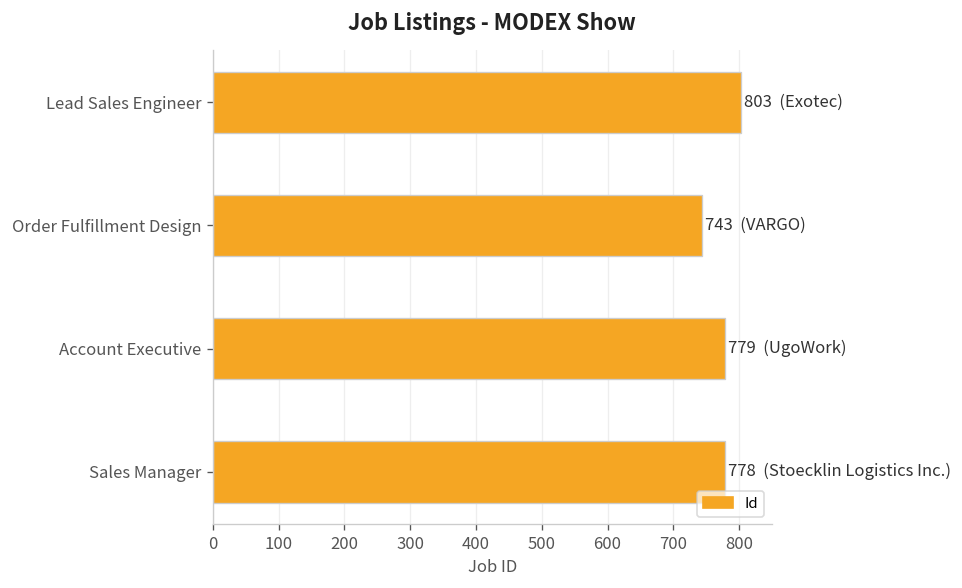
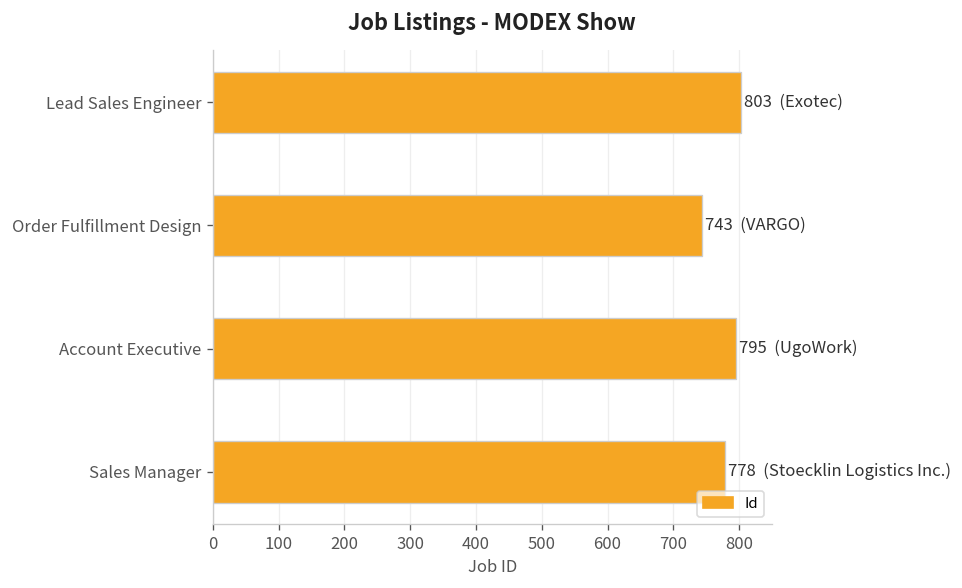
  {
    "Lead Sales Engineer": 803,
    "Order Fulfillment Design": 743,
-   "Account Executive": 779,
+   "Account Executive": 795,
    "Sales Manager": 778
  }
